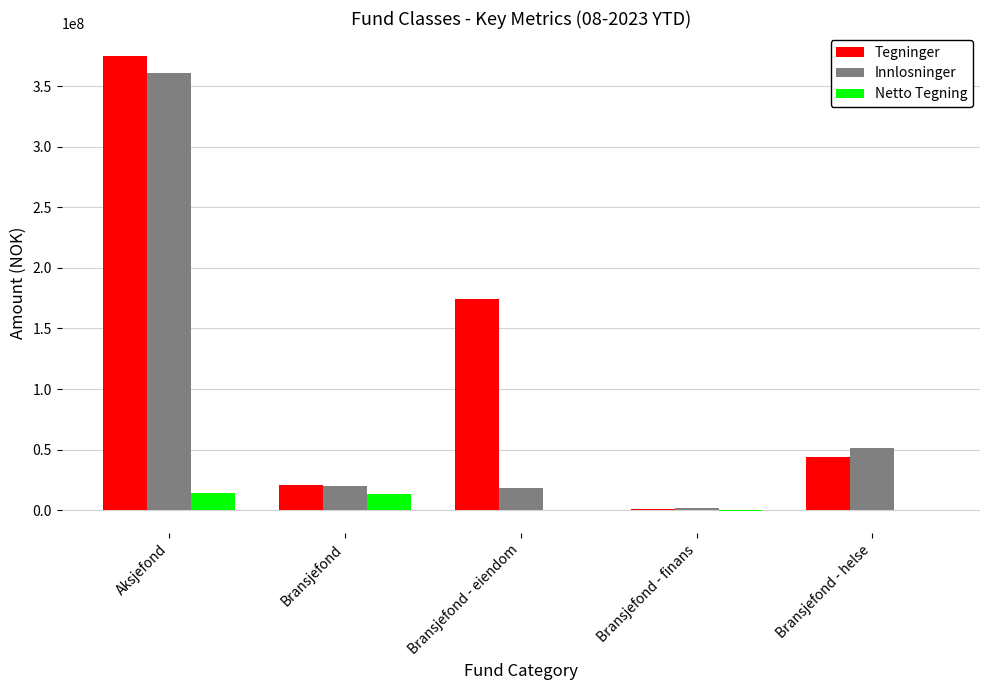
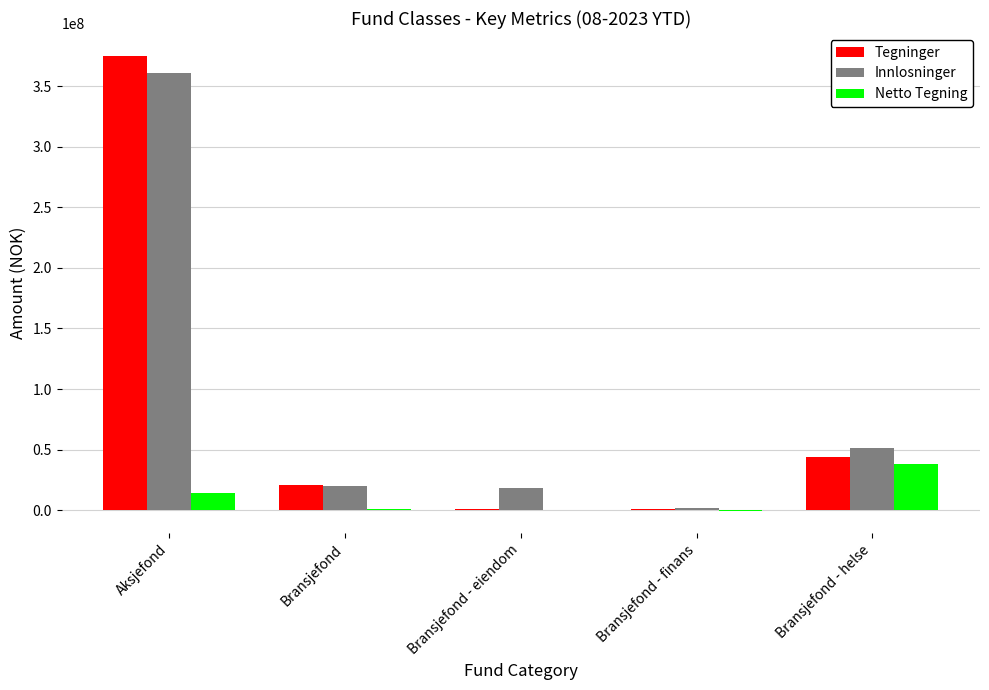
  {
    "Tegninger": {
      "Aksjefond": 375000000,
      "Bransjefond": 21000000,
-     "Bransjefond - eiendom": 174000000,
+     "Bransjefond - eiendom": 1000000,
      "Bransjefond - helse": 44000000
    },
    "Innlosninger": {
      "Aksjefond": 361000000,
      "Bransjefond": 20000000,
      "Bransjefond - eiendom": 18000000,
      "Bransjefond - helse": 51000000
    },
    "Netto Tegning": {
      "Aksjefond": 14000000,
-     "Bransjefond": 13000000,
-     "Bransjefond - helse": 0
+     "Bransjefond": 1000000,
+     "Bransjefond - helse": 38000000
    }
  }
